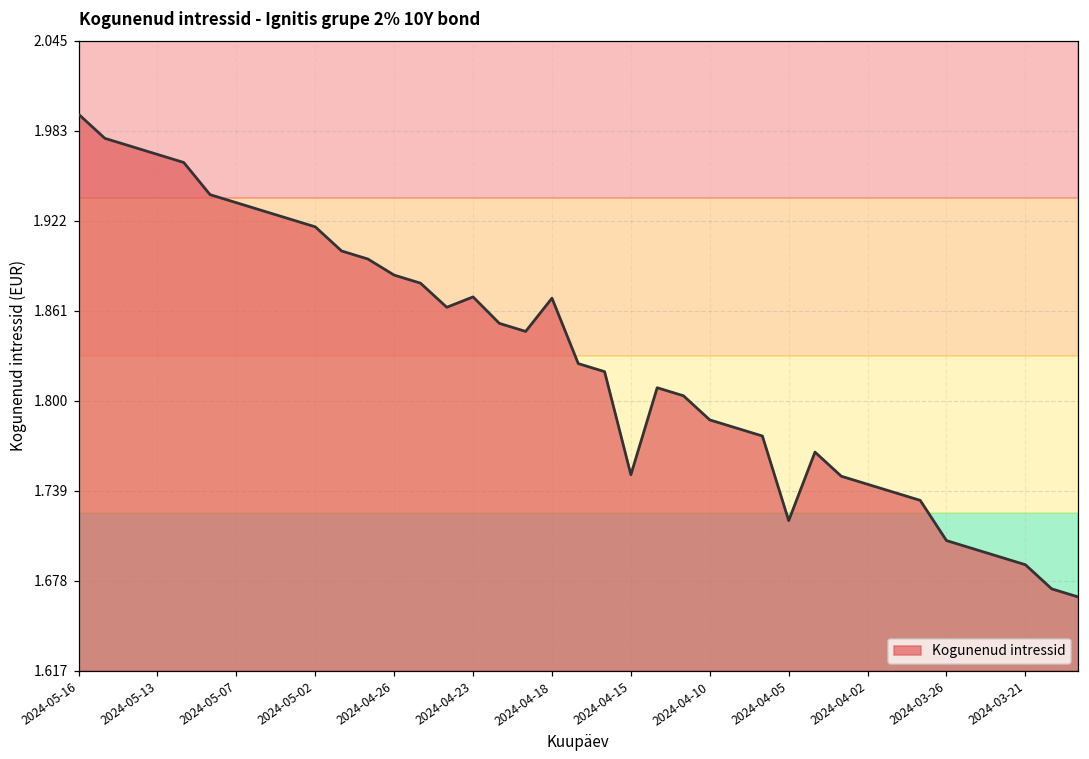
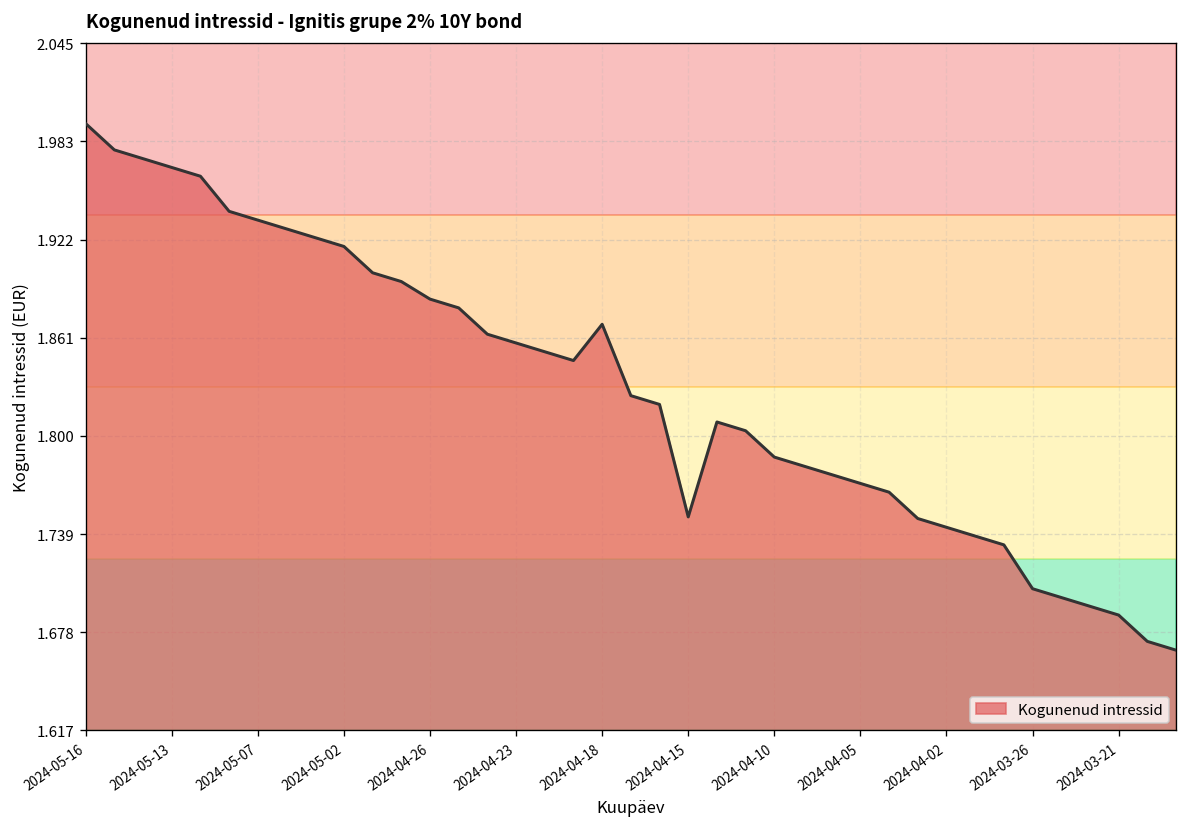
  {
    "2024-05-16": 1.995,
    "2024-05-13": 1.967,
    "2024-05-07": 1.934,
    "2024-05-02": 1.918,
    "2024-04-26": 1.885,
-   "2024-04-23": 1.870,
+   "2024-04-23": 1.858,
    "2024-04-18": 1.870,
    "2024-04-15": 1.750,
    "2024-04-10": 1.787,
-   "2024-04-05": 1.718,
+   "2024-04-05": 1.770,
    "2024-04-02": 1.743,
    "2024-03-26": 1.705,
    "2024-03-21": 1.689
  }
